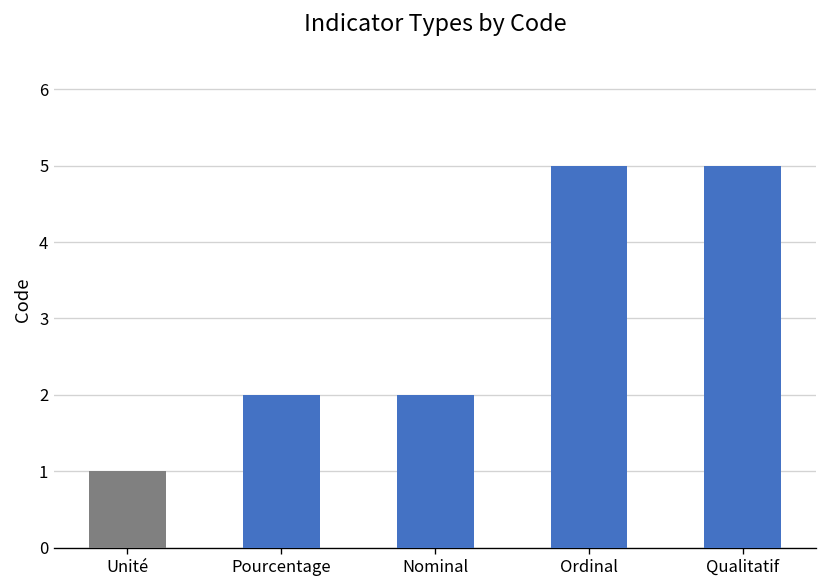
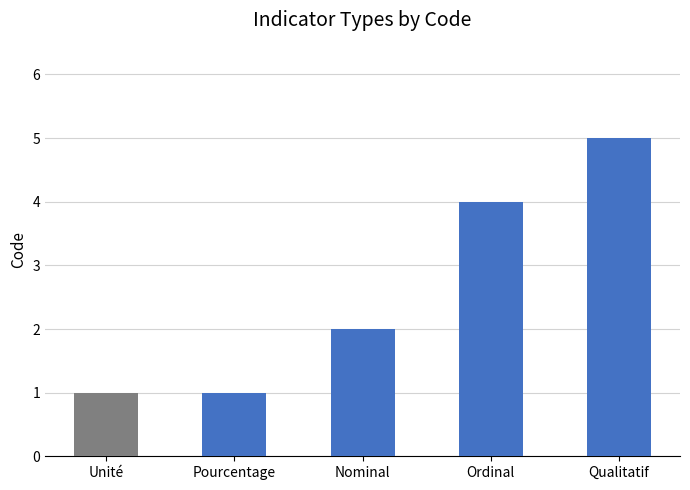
  {
    "Unité": 1,
-   "Pourcentage": 2,
+   "Pourcentage": 1,
    "Nominal": 2,
-   "Ordinal": 5,
+   "Ordinal": 4,
    "Qualitatif": 5
  }
